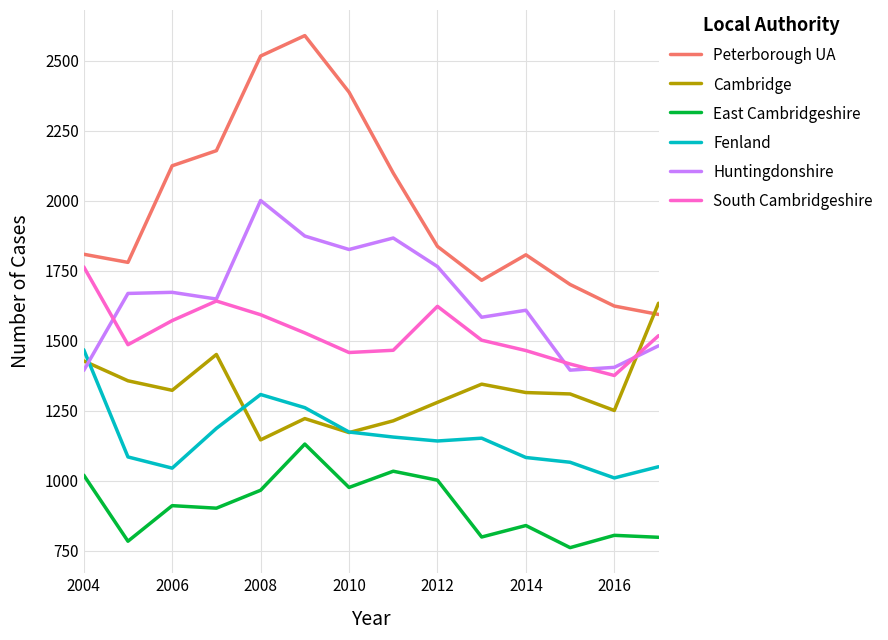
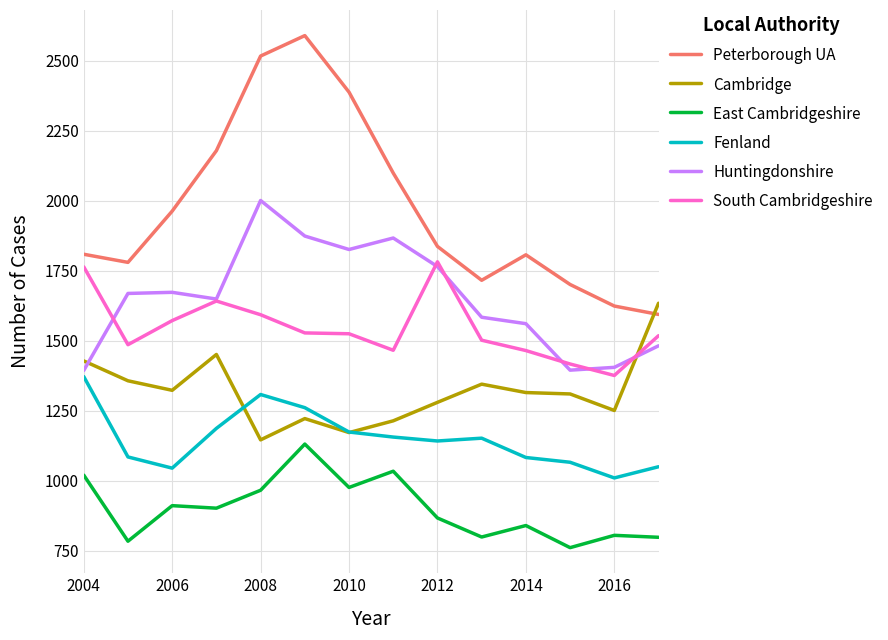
  {
    "Peterborough UA": {
      "2004": 1810,
-     "2006": 2130,
+     "2006": 1960,
      "2008": 2520,
      "2010": 2390,
      "2012": 1840,
      "2014": 1810,
      "2016": 1620
    },
    "Cambridge": {
      "2004": 1430,
      "2006": 1320,
      "2008": 1150,
      "2012": 1280,
      "2014": 1320,
      "2016": 1250
    },
    "East Cambridgeshire": {
      "2004": 1020,
      "2006": 910,
      "2008": 970,
      "2010": 980,
-     "2012": 1000,
+     "2012": 870,
      "2014": 840,
      "2016": 810
    },
    "Fenland": {
-     "2004": 1470,
+     "2004": 1370,
      "2006": 1050,
      "2008": 1310,
      "2012": 1140,
      "2014": 1080,
      "2016": 1010
    },
    "Huntingdonshire": {
      "2004": 1390,
      "2006": 1670,
      "2008": 2000,
      "2010": 1830,
      "2012": 1770,
-     "2014": 1610,
+     "2014": 1560,
      "2016": 1410
    },
    "South Cambridgeshire": {
      "2004": 1760,
      "2006": 1570,
      "2008": 1590,
-     "2010": 1460,
-     "2012": 1620,
+     "2010": 1530,
+     "2012": 1780,
      "2014": 1470,
      "2016": 1380
    }
  }
